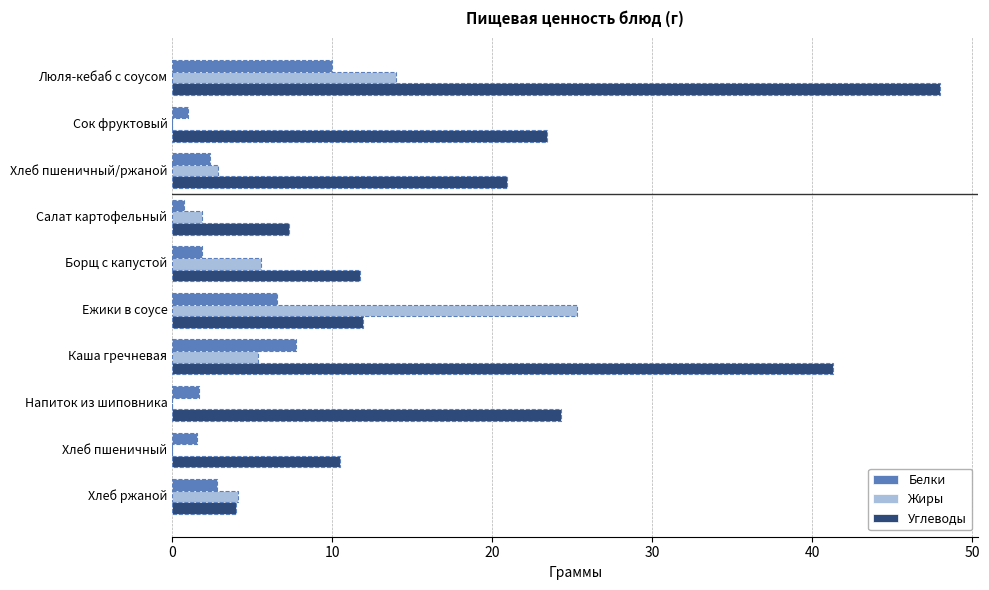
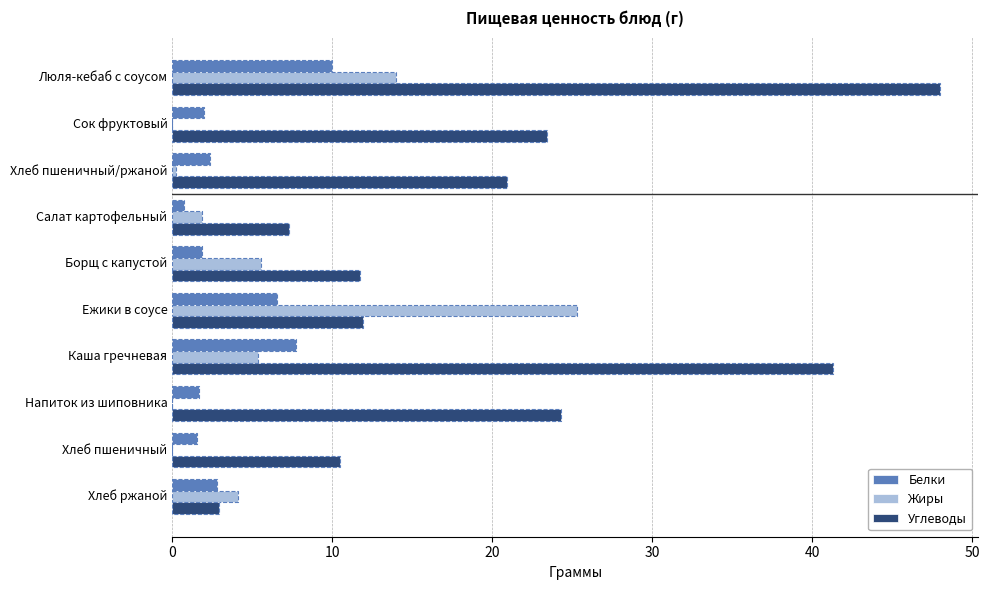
  {
    "Белки": {
      "Люля-кебаб с соусом": 10,
-     "Сок фруктовый": 1,
+     "Сок фруктовый": 2,
      "Хлеб пшеничный/ржаной": 2.4,
      "Салат картофельный": 0.7,
      "Борщ с капустой": 1.8,
      "Ежики в соусе": 6.5,
      "Каша гречневая": 7.7,
      "Напиток из шиповника": 1.7,
      "Хлеб пшеничный": 1.5,
      "Хлеб ржаной": 2.8
    },
    "Жиры": {
      "Люля-кебаб с соусом": 14.0,
      "Сок фруктовый": 0.0,
-     "Хлеб пшеничный/ржаной": 2.8,
+     "Хлеб пшеничный/ржаной": 0.2,
      "Салат картофельный": 1.8,
      "Борщ с капустой": 5.5,
      "Ежики в соусе": 25.3,
      "Каша гречневая": 5.4,
      "Напиток из шиповника": 0.0,
      "Хлеб ржаной": 4.1
    },
    "Углеводы": {
      "Люля-кебаб с соусом": 48.0,
      "Сок фруктовый": 23.4,
      "Хлеб пшеничный/ржаной": 20.9,
      "Салат картофельный": 7.3,
      "Борщ с капустой": 11.7,
      "Ежики в соусе": 11.9,
      "Каша гречневая": 41.3,
      "Напиток из шиповника": 24.3,
      "Хлеб пшеничный": 10.5,
-     "Хлеб ржаной": 4.0
+     "Хлеб ржаной": 2.9
    }
  }
